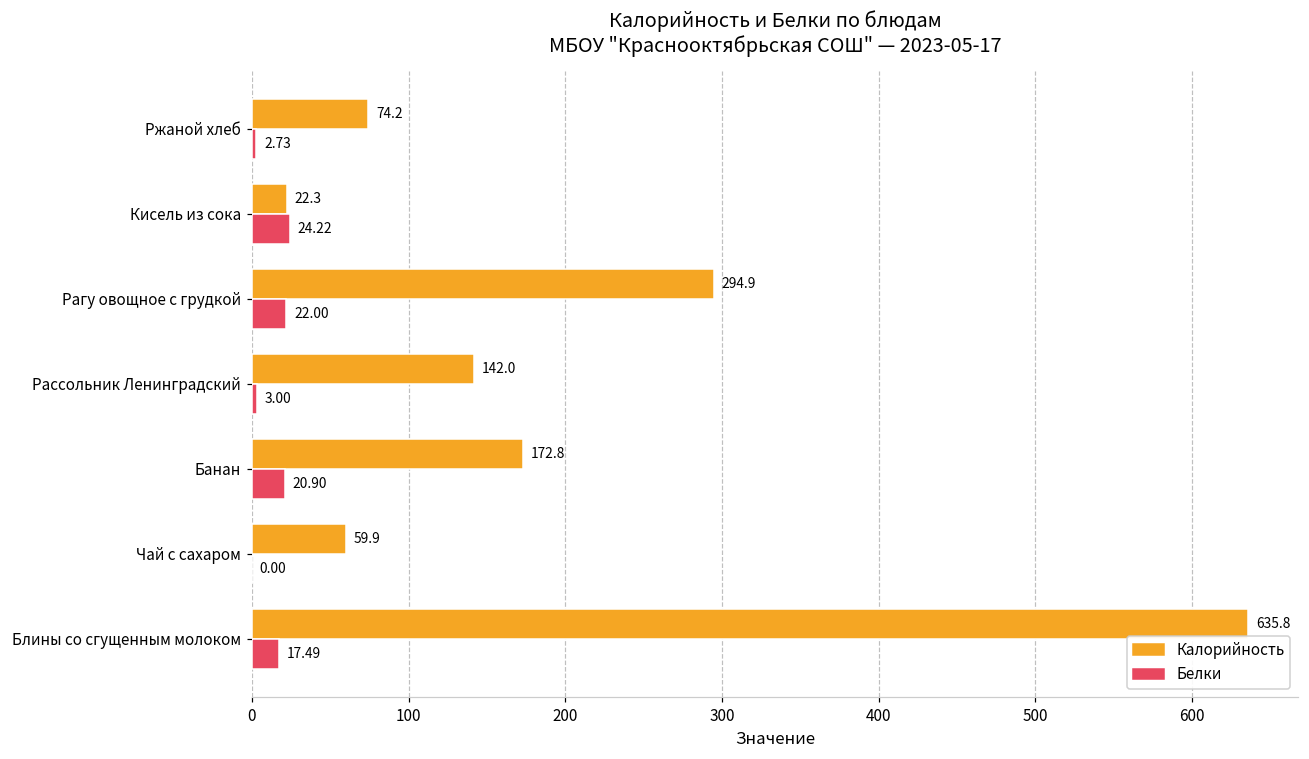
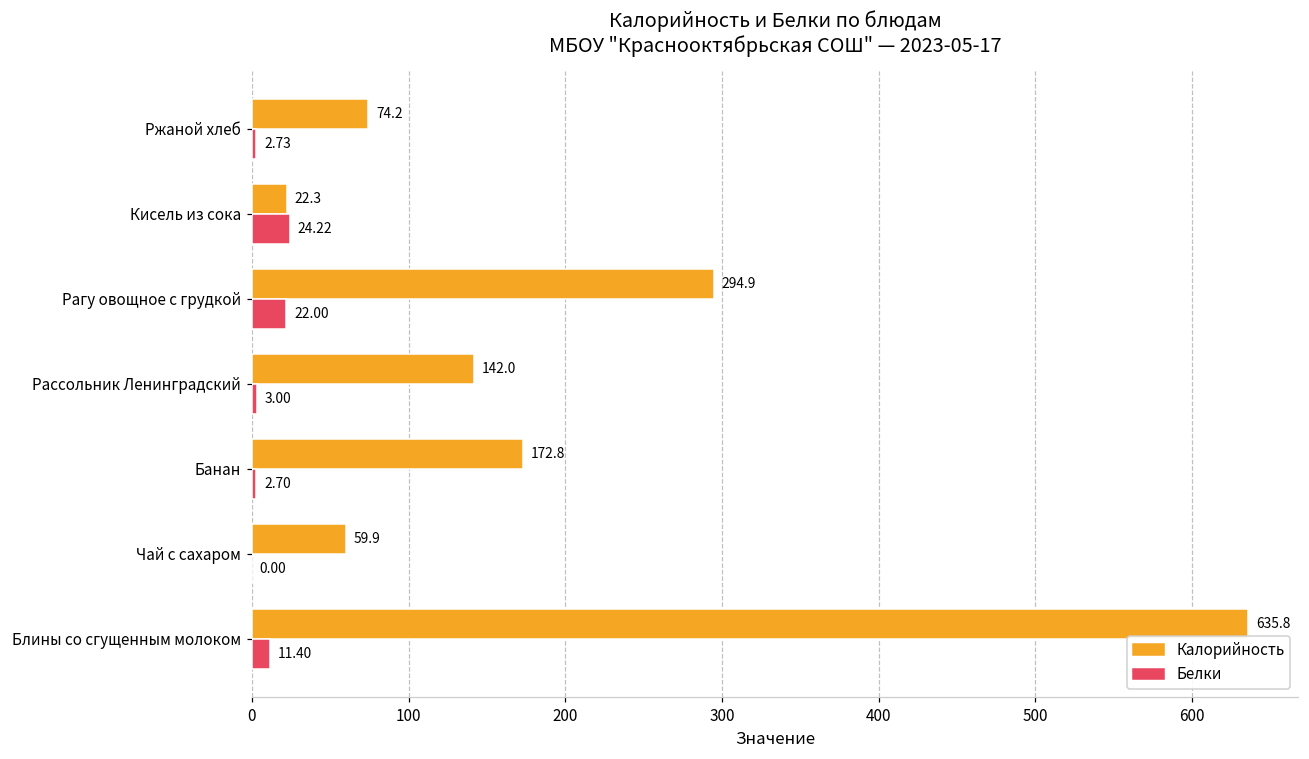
  {
    "Калорийность": {
      "Ржаной хлеб": 74.2,
      "Кисель из сока": 22.3,
      "Рагу овощное с грудкой": 294.9,
      "Рассольник Ленинградский": 142.0,
      "Банан": 172.8,
      "Чай с сахаром": 59.9,
      "Блины со сгущенным молоком": 635.8
    },
    "Белки": {
      "Ржаной хлеб": 2.73,
      "Кисель из сока": 24.22,
      "Рагу овощное с грудкой": 22.00,
      "Рассольник Ленинградский": 3.00,
-     "Банан": 20.90,
+     "Банан": 2.70,
      "Чай с сахаром": 0.00,
-     "Блины со сгущенным молоком": 17.49
+     "Блины со сгущенным молоком": 11.40
    }
  }
